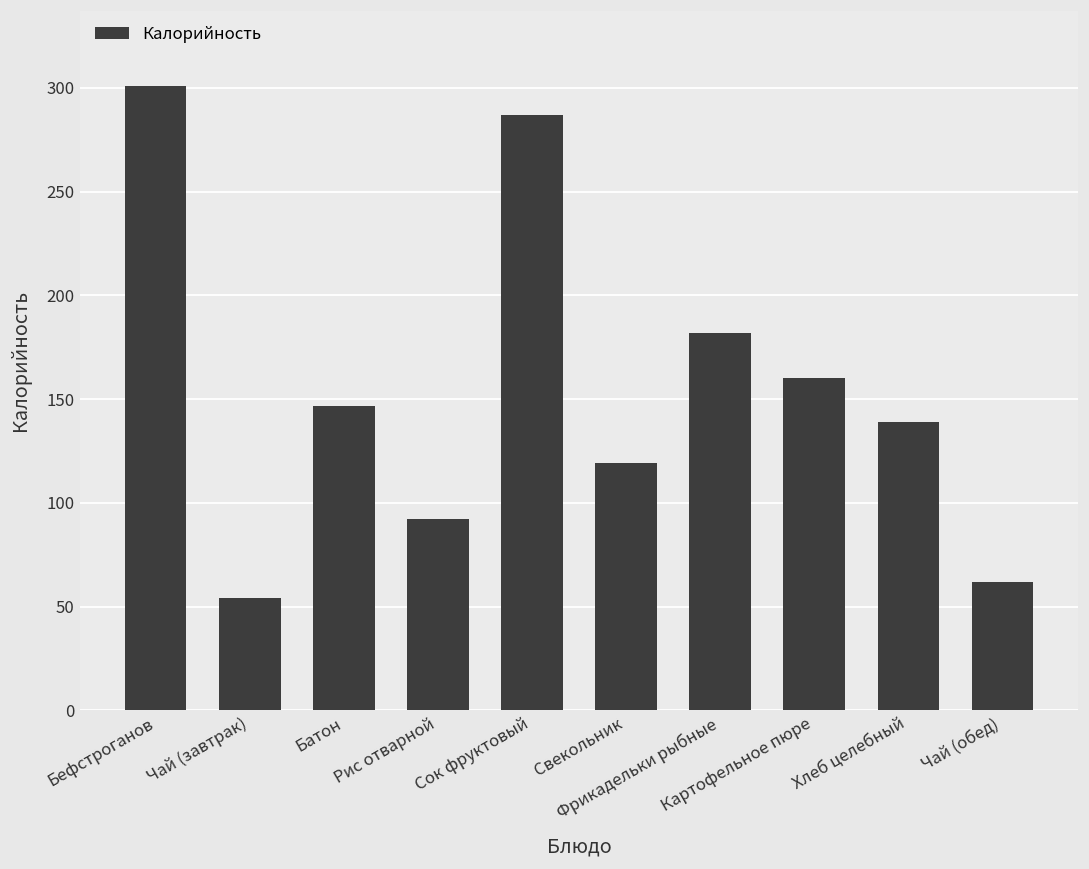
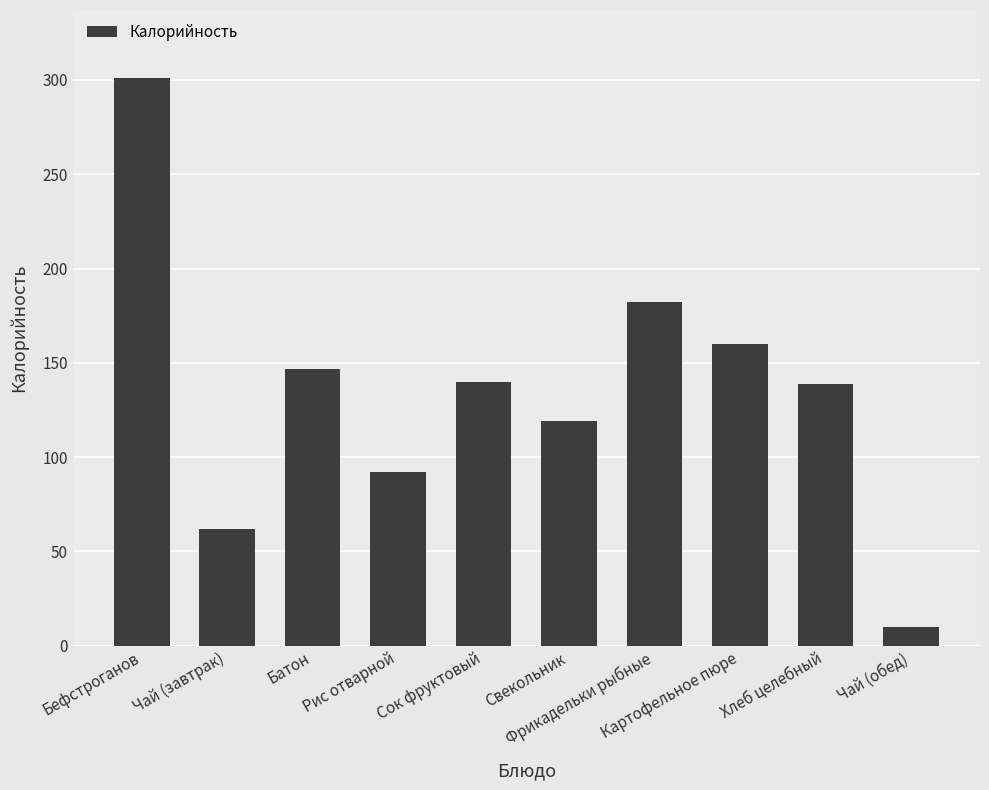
  {
    "Бефстроганов": 301,
-   "Чай (завтрак)": 54,
+   "Чай (завтрак)": 62,
    "Батон": 147,
    "Рис отварной": 92,
-   "Сок фруктовый": 287,
+   "Сок фруктовый": 140,
    "Свекольник": 119,
    "Фрикадельки рыбные": 182,
    "Картофельное пюре": 160,
    "Хлеб целебный": 139,
-   "Чай (обед)": 62
+   "Чай (обед)": 10
  }
